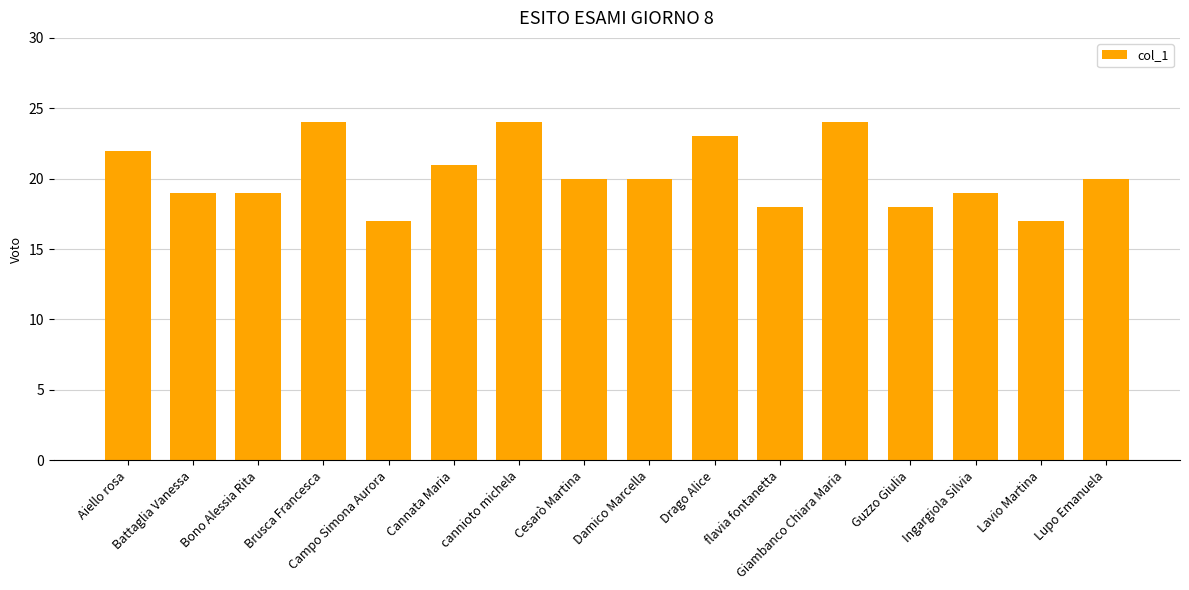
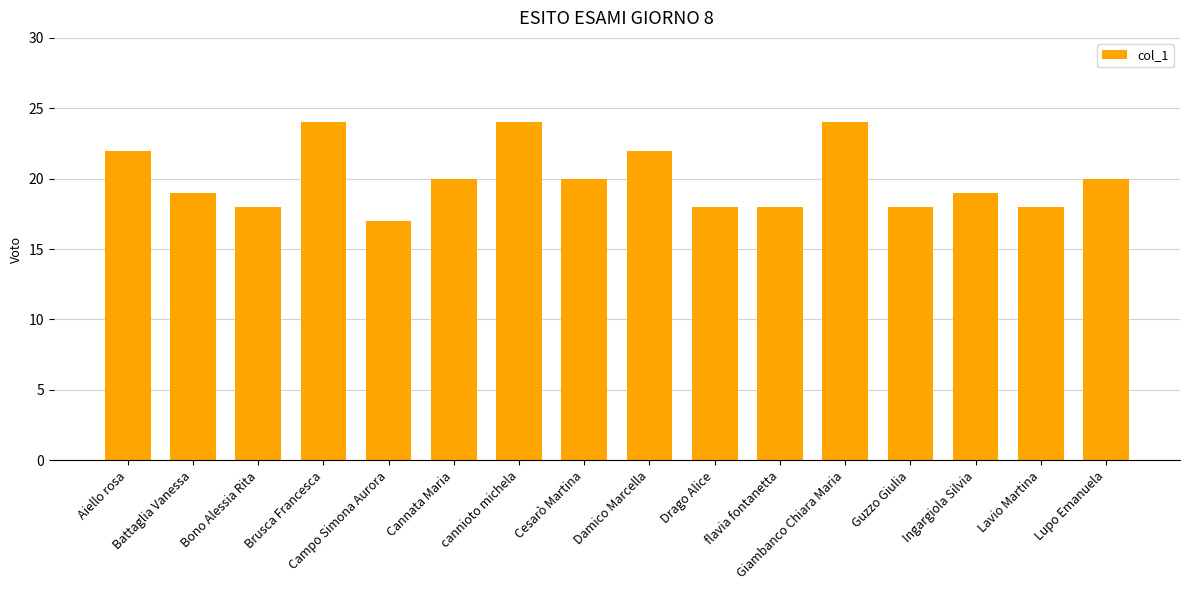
  {
    "Aiello rosa": 22,
    "Battaglia Vanessa": 19,
-   "Bono Alessia Rita": 19,
+   "Bono Alessia Rita": 18,
    "Brusca Francesca": 24,
    "Campo Simona Aurora": 17,
-   "Cannata Maria": 21,
+   "Cannata Maria": 20,
    "cannioto michela": 24,
    "Cesarò Martina": 20,
-   "Damico Marcella": 20,
-   "Drago Alice": 23,
+   "Damico Marcella": 22,
+   "Drago Alice": 18,
    "flavia fontanetta": 18,
    "Giambanco Chiara Maria": 24,
    "Guzzo Giulia": 18,
    "Ingargiola Silvia": 19,
-   "Lavio Martina": 17,
+   "Lavio Martina": 18,
    "Lupo Emanuela": 20
  }
